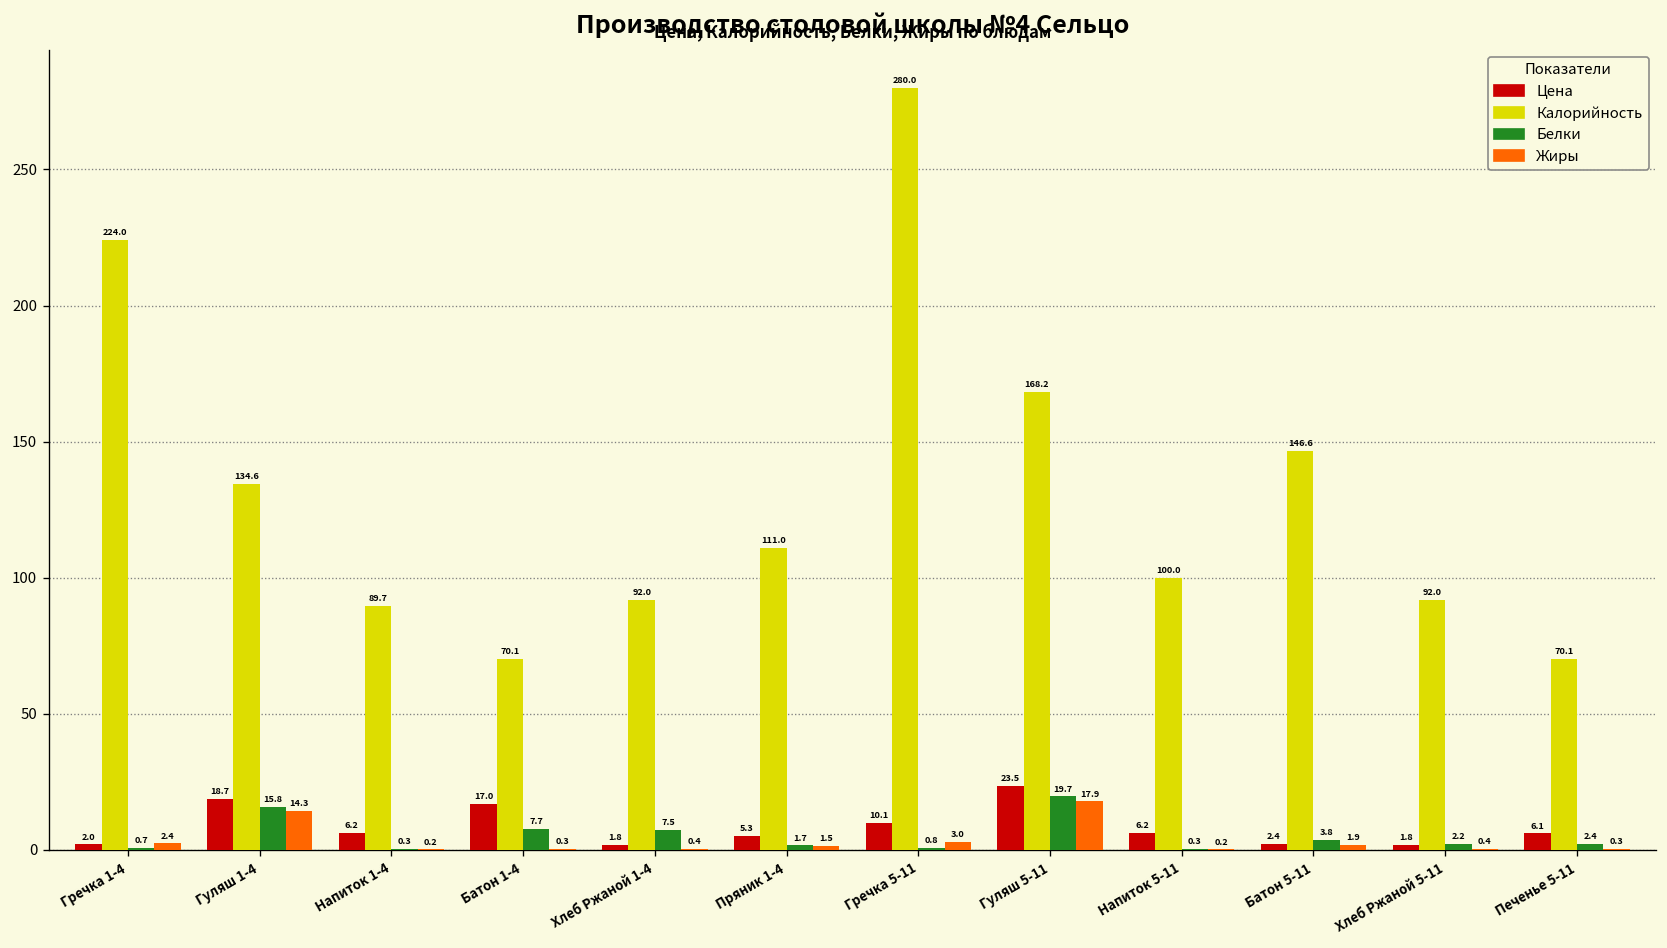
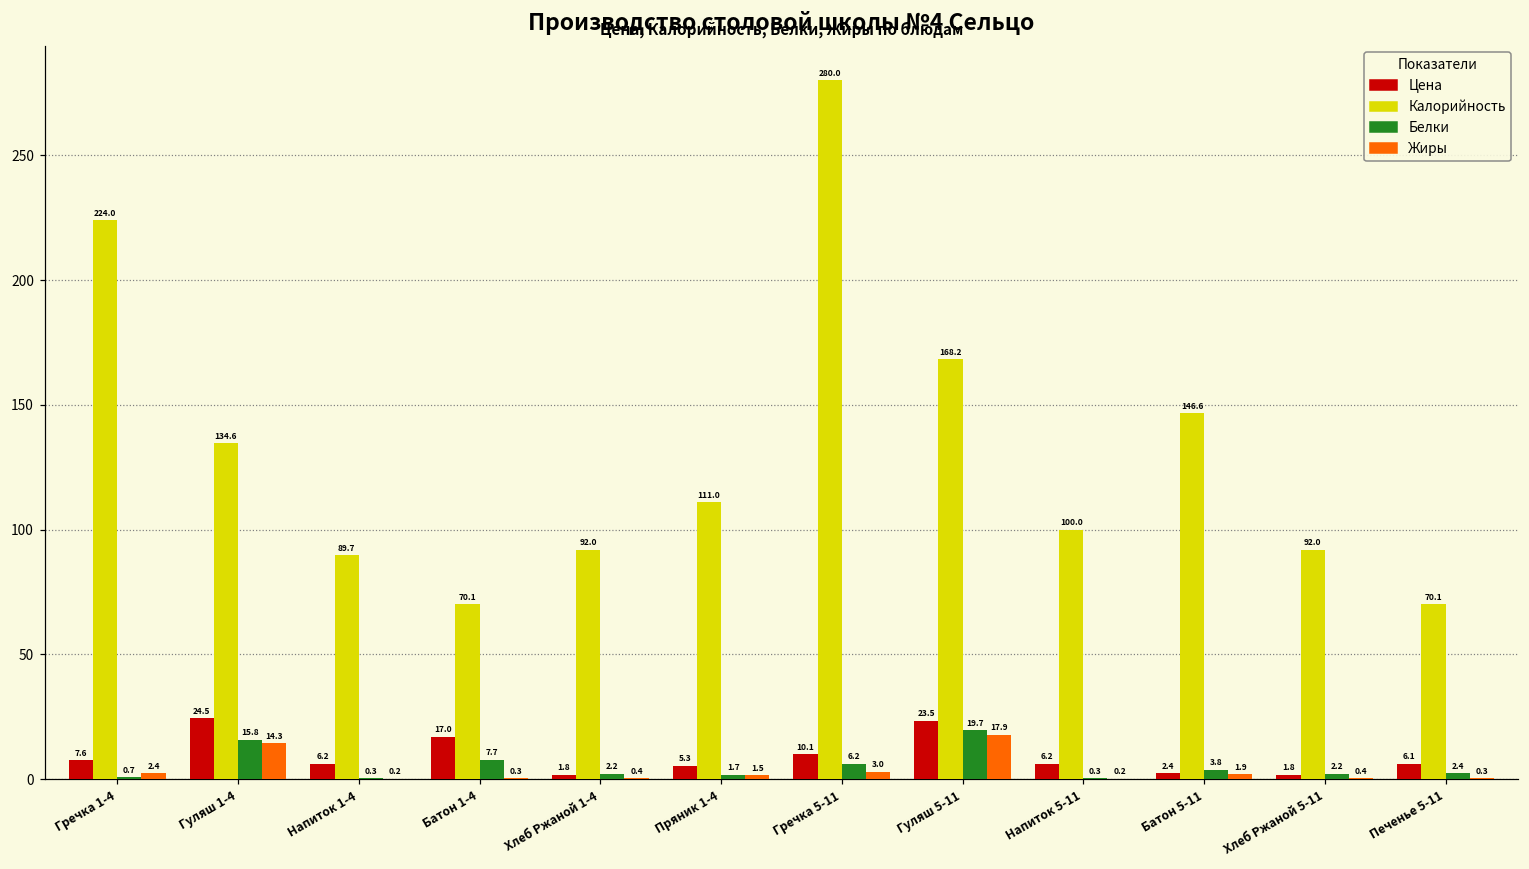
  {
    "Цена": {
-     "Гречка 1-4": 2.0,
-     "Гуляш 1-4": 18.7,
+     "Гречка 1-4": 7.6,
+     "Гуляш 1-4": 24.5,
      "Напиток 1-4": 6.2,
      "Батон 1-4": 17.0,
      "Хлеб Ржаной 1-4": 1.8,
      "Пряник 1-4": 5.3,
      "Гречка 5-11": 10.1,
      "Гуляш 5-11": 23.5,
      "Напиток 5-11": 6.2,
      "Батон 5-11": 2.4,
      "Хлеб Ржаной 5-11": 1.8,
      "Печенье 5-11": 6.1
    },
    "Калорийность": {
      "Гречка 1-4": 224.0,
      "Гуляш 1-4": 134.6,
      "Напиток 1-4": 89.7,
      "Батон 1-4": 70.1,
      "Хлеб Ржаной 1-4": 92.0,
      "Пряник 1-4": 111.0,
      "Гречка 5-11": 280.0,
      "Гуляш 5-11": 168.2,
      "Напиток 5-11": 100.0,
      "Батон 5-11": 146.6,
      "Хлеб Ржаной 5-11": 92.0,
      "Печенье 5-11": 70.1
    },
    "Белки": {
      "Гречка 1-4": 0.7,
      "Гуляш 1-4": 15.8,
      "Напиток 1-4": 0.3,
      "Батон 1-4": 7.7,
-     "Хлеб Ржаной 1-4": 7.5,
+     "Хлеб Ржаной 1-4": 2.2,
      "Пряник 1-4": 1.7,
-     "Гречка 5-11": 0.8,
+     "Гречка 5-11": 6.2,
      "Гуляш 5-11": 19.7,
      "Напиток 5-11": 0.3,
      "Батон 5-11": 3.8,
      "Хлеб Ржаной 5-11": 2.2,
      "Печенье 5-11": 2.4
    },
    "Жиры": {
      "Гречка 1-4": 2.4,
      "Гуляш 1-4": 14.3,
      "Напиток 1-4": 0.2,
      "Батон 1-4": 0.3,
      "Хлеб Ржаной 1-4": 0.4,
      "Пряник 1-4": 1.5,
      "Гречка 5-11": 3.0,
      "Гуляш 5-11": 17.9,
      "Напиток 5-11": 0.2,
      "Батон 5-11": 1.9,
      "Хлеб Ржаной 5-11": 0.4,
      "Печенье 5-11": 0.3
    }
  }
